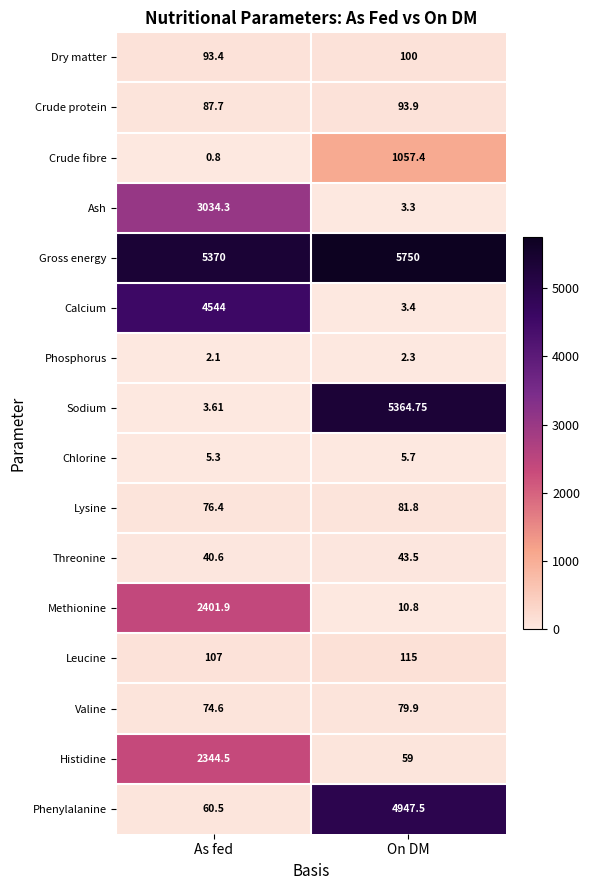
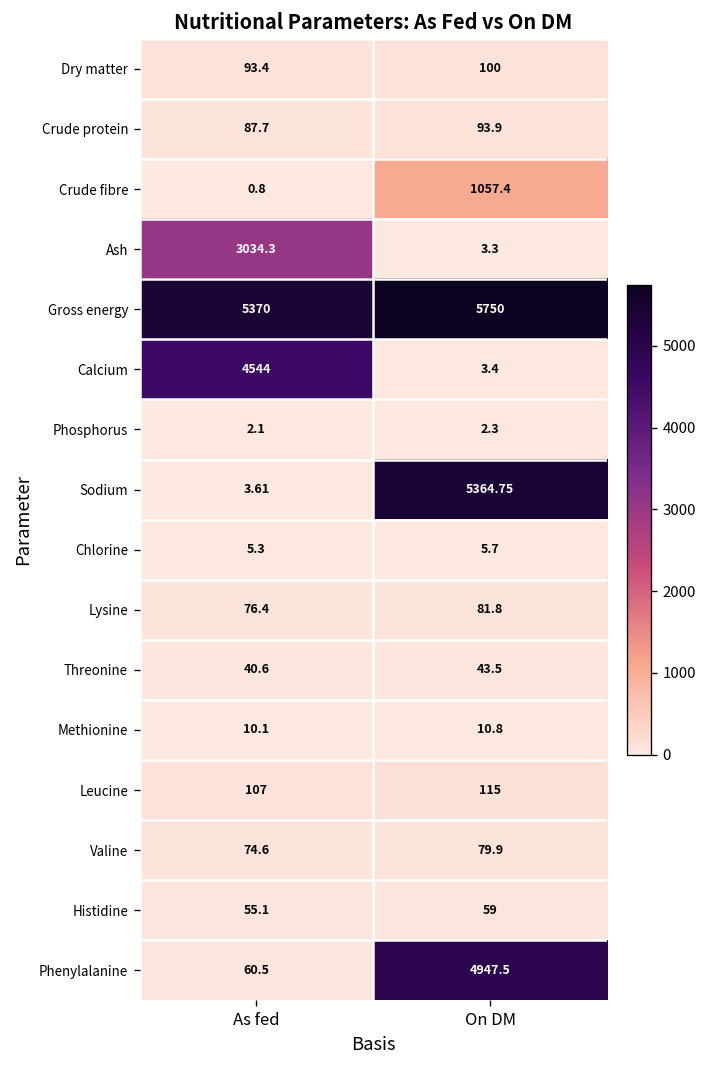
  {
    "Dry matter": {
      "As fed": 93.4,
      "On DM": 100
    },
    "Crude protein": {
      "As fed": 87.7,
      "On DM": 93.9
    },
    "Crude fibre": {
      "As fed": 0.8,
      "On DM": 1057.4
    },
    "Ash": {
      "As fed": 3034.3,
      "On DM": 3.3
    },
    "Gross energy": {
      "As fed": 5370,
      "On DM": 5750
    },
    "Calcium": {
      "As fed": 4544,
      "On DM": 3.4
    },
    "Phosphorus": {
      "As fed": 2.1,
      "On DM": 2.3
    },
    "Sodium": {
      "As fed": 3.61,
      "On DM": 5364.75
    },
    "Chlorine": {
      "As fed": 5.3,
      "On DM": 5.7
    },
    "Lysine": {
      "As fed": 76.4,
      "On DM": 81.8
    },
    "Threonine": {
      "As fed": 40.6,
      "On DM": 43.5
    },
    "Methionine": {
-     "As fed": 2401.9,
+     "As fed": 10.1,
      "On DM": 10.8
    },
    "Leucine": {
      "As fed": 107,
      "On DM": 115
    },
    "Valine": {
      "As fed": 74.6,
      "On DM": 79.9
    },
    "Histidine": {
-     "As fed": 2344.5,
+     "As fed": 55.1,
      "On DM": 59
    },
    "Phenylalanine": {
      "As fed": 60.5,
      "On DM": 4947.5
    }
  }
